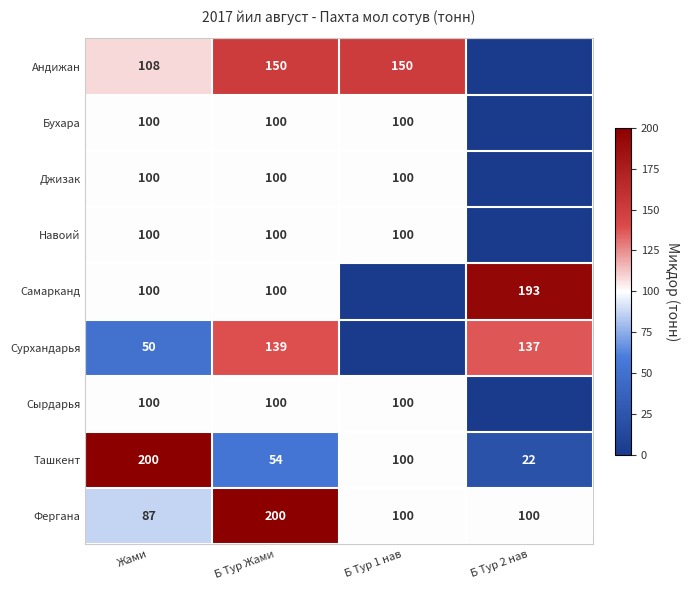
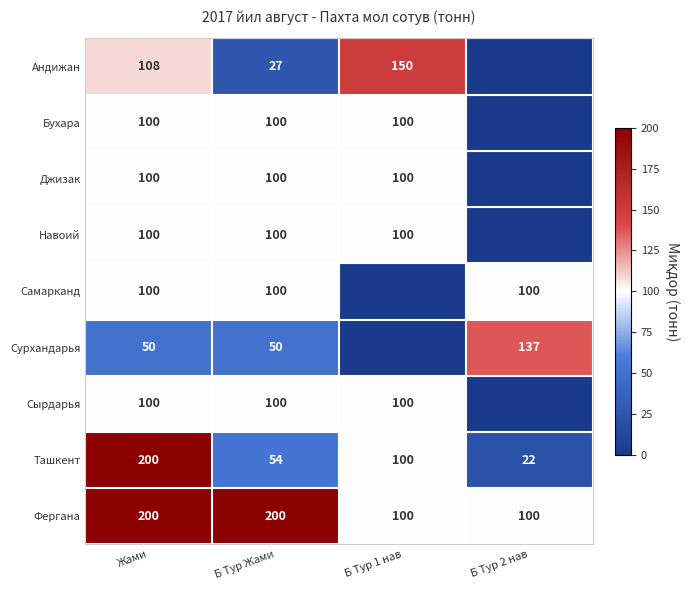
  {
    "Андижан": {
      "Жами": 108,
-     "Б Тур Жами": 150,
+     "Б Тур Жами": 27,
      "Б Тур 1 нав": 150
    },
    "Бухара": {
      "Жами": 100,
      "Б Тур Жами": 100,
      "Б Тур 1 нав": 100
    },
    "Джизак": {
      "Жами": 100,
      "Б Тур Жами": 100,
      "Б Тур 1 нав": 100
    },
    "Навоий": {
      "Жами": 100,
      "Б Тур Жами": 100,
      "Б Тур 1 нав": 100
    },
    "Самарканд": {
      "Жами": 100,
      "Б Тур Жами": 100,
-     "Б Тур 2 нав": 193
+     "Б Тур 2 нав": 100
    },
    "Сурхандарья": {
      "Жами": 50,
-     "Б Тур Жами": 139,
+     "Б Тур Жами": 50,
      "Б Тур 2 нав": 137
    },
    "Сырдарья": {
      "Жами": 100,
      "Б Тур Жами": 100,
      "Б Тур 1 нав": 100
    },
    "Ташкент": {
      "Жами": 200,
      "Б Тур Жами": 54,
      "Б Тур 1 нав": 100,
      "Б Тур 2 нав": 22
    },
    "Фергана": {
-     "Жами": 87,
+     "Жами": 200,
      "Б Тур Жами": 200,
      "Б Тур 1 нав": 100,
      "Б Тур 2 нав": 100
    }
  }
